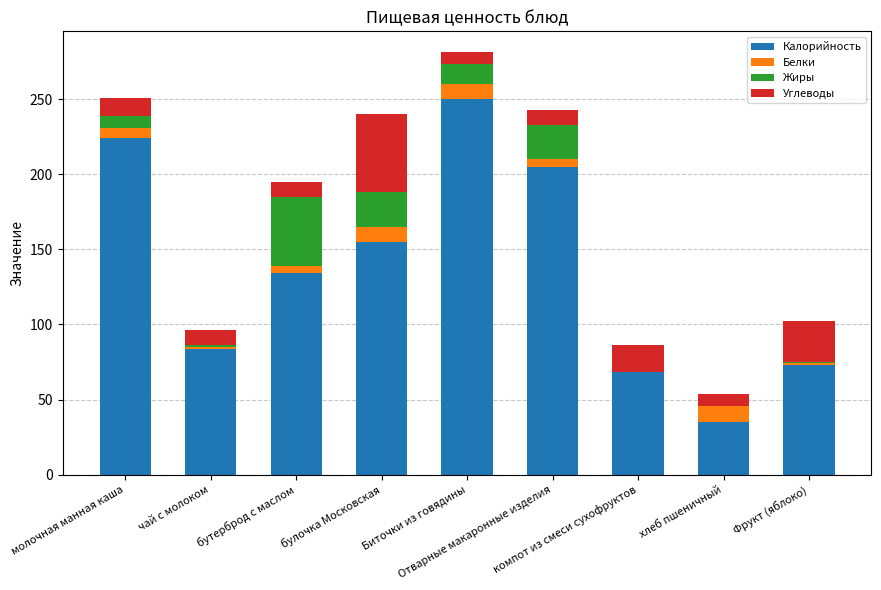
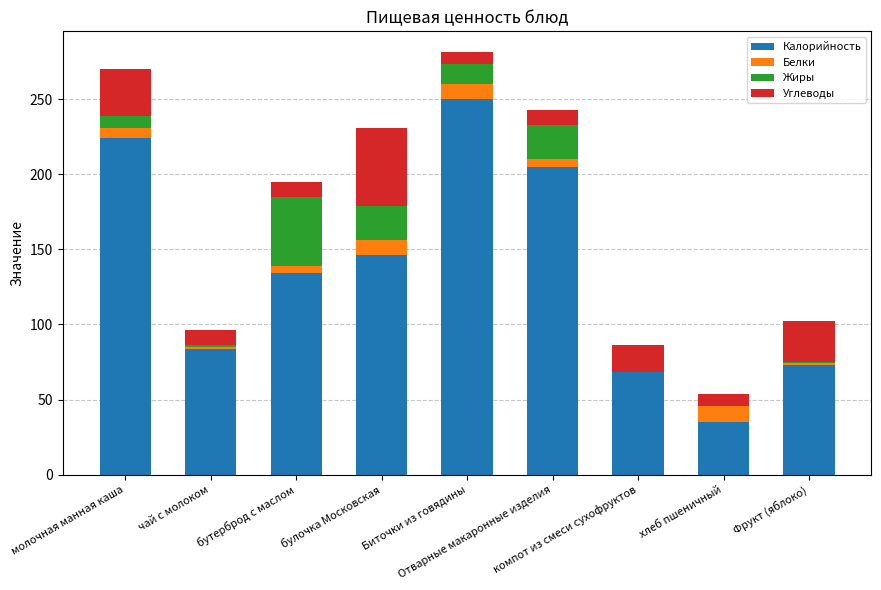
  {
    "Калорийность": {
      "молочная манная каша": 224,
      "чай с молоком": 84,
      "бутерброд с маслом": 134,
-     "булочка Московская": 155,
+     "булочка Московская": 146,
      "Биточки из говядины": 250,
      "Отварные макаронные изделия": 205,
      "компот из смеси сухофруктов": 68,
      "хлеб пшеничный": 35,
      "Фрукт (яблоко)": 73
    },
    "Белки": {
      "молочная манная каша": 7,
      "бутерброд с маслом": 5,
      "булочка Московская": 10,
      "Биточки из говядины": 10,
      "Отварные макаронные изделия": 5,
      "компот из смеси сухофруктов": 0,
      "хлеб пшеничный": 11
    },
    "Жиры": {
      "молочная манная каша": 8,
      "бутерброд с маслом": 46,
      "булочка Московская": 23,
      "Биточки из говядины": 13,
      "Отварные макаронные изделия": 23,
      "компот из смеси сухофруктов": 0,
      "хлеб пшеничный": 0
    },
    "Углеводы": {
-     "молочная манная каша": 12,
+     "молочная манная каша": 31,
      "чай с молоком": 10,
      "бутерброд с маслом": 10,
      "булочка Московская": 52,
      "Биточки из говядины": 8,
      "Отварные макаронные изделия": 10,
      "компот из смеси сухофруктов": 18,
      "хлеб пшеничный": 8,
      "Фрукт (яблоко)": 27
    }
  }
